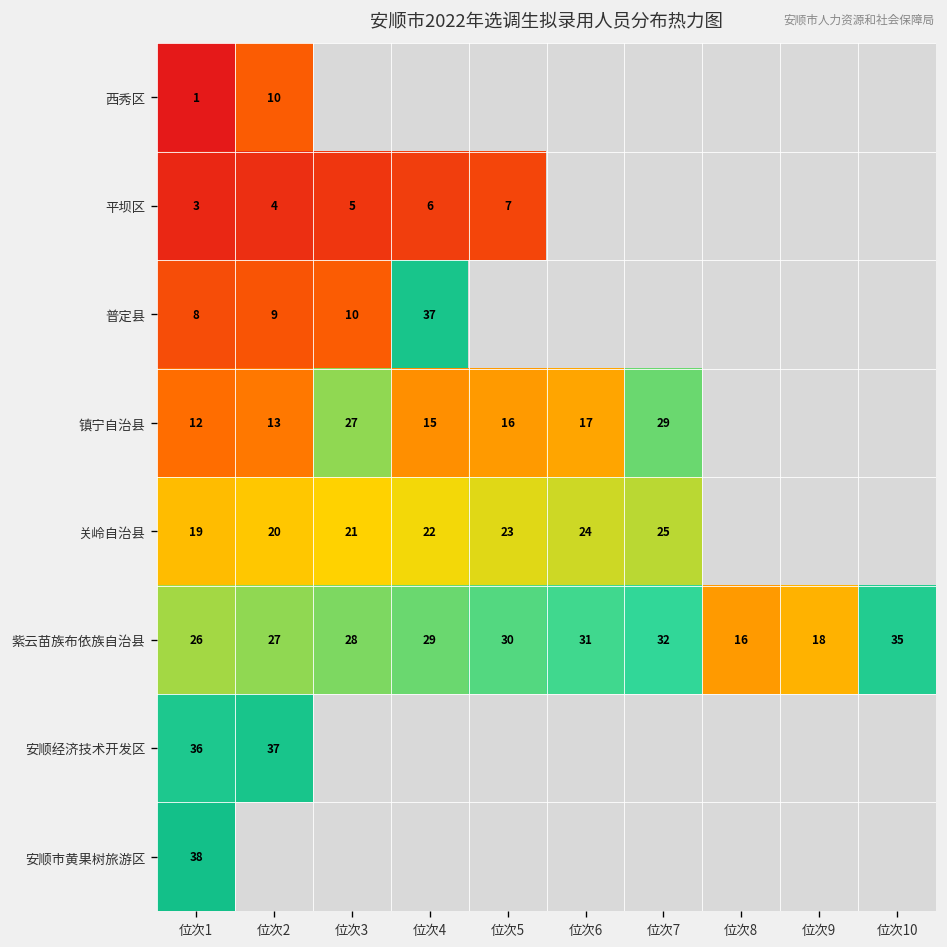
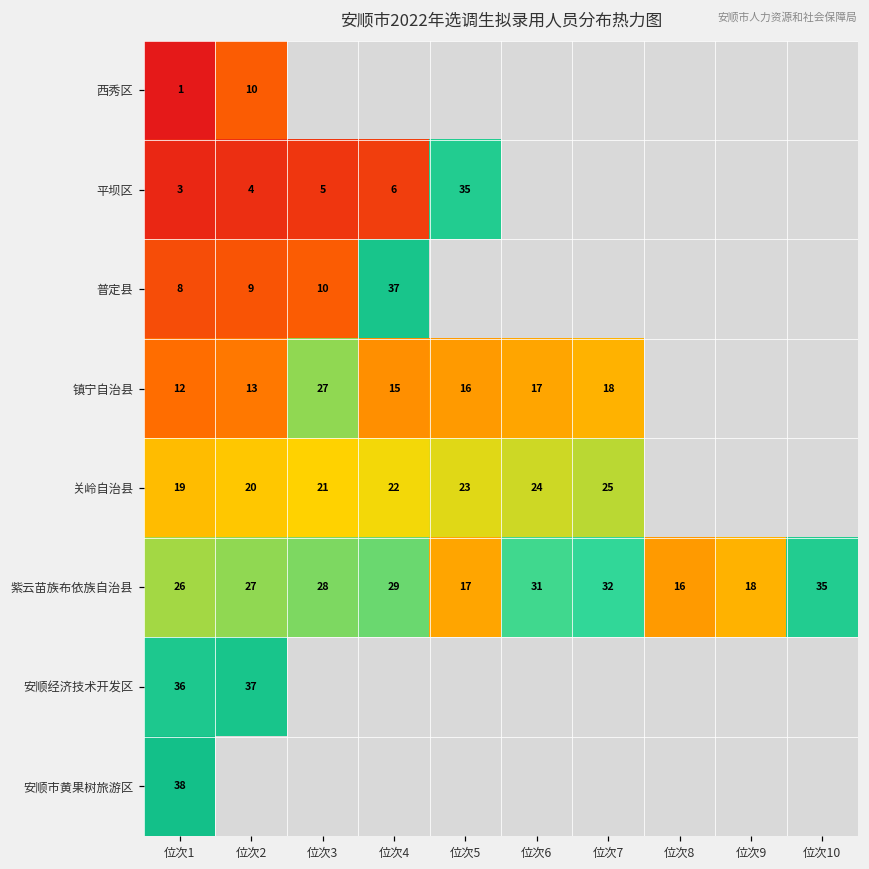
  {
    "西秀区": {
      "位次1": 1,
      "位次2": 10
    },
    "平坝区": {
      "位次1": 3,
      "位次2": 4,
      "位次3": 5,
      "位次4": 6,
-     "位次5": 7
+     "位次5": 35
    },
    "普定县": {
      "位次1": 8,
      "位次2": 9,
      "位次3": 10,
      "位次4": 37
    },
    "镇宁自治县": {
      "位次1": 12,
      "位次2": 13,
      "位次3": 27,
      "位次4": 15,
      "位次5": 16,
      "位次6": 17,
-     "位次7": 29
+     "位次7": 18
    },
    "关岭自治县": {
      "位次1": 19,
      "位次2": 20,
      "位次3": 21,
      "位次4": 22,
      "位次5": 23,
      "位次6": 24,
      "位次7": 25
    },
    "紫云苗族布依族自治县": {
      "位次1": 26,
      "位次2": 27,
      "位次3": 28,
      "位次4": 29,
-     "位次5": 30,
+     "位次5": 17,
      "位次6": 31,
      "位次7": 32,
      "位次8": 16,
      "位次9": 18,
      "位次10": 35
    },
    "安顺经济技术开发区": {
      "位次1": 36,
      "位次2": 37
    },
    "安顺市黄果树旅游区": {
      "位次1": 38
    }
  }
